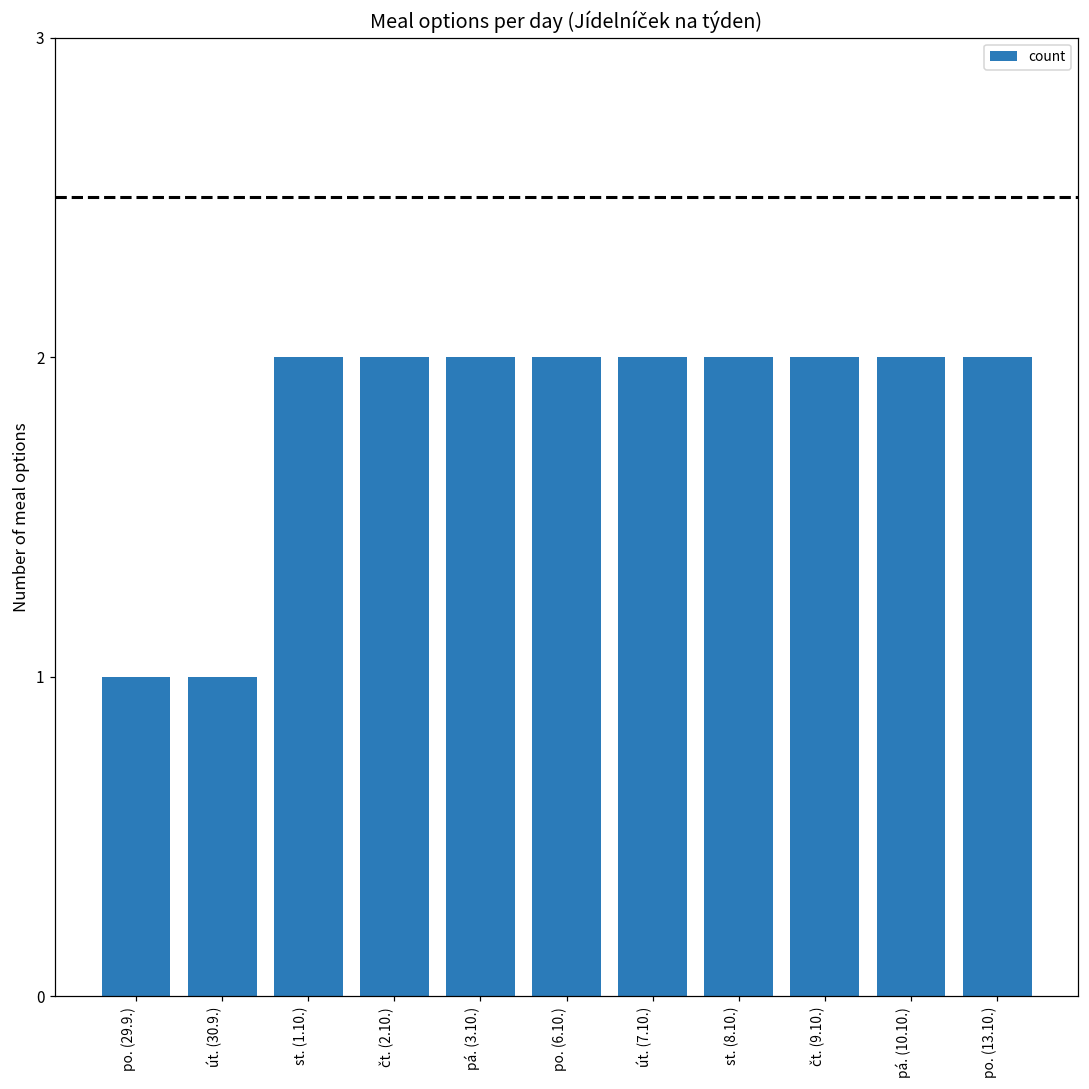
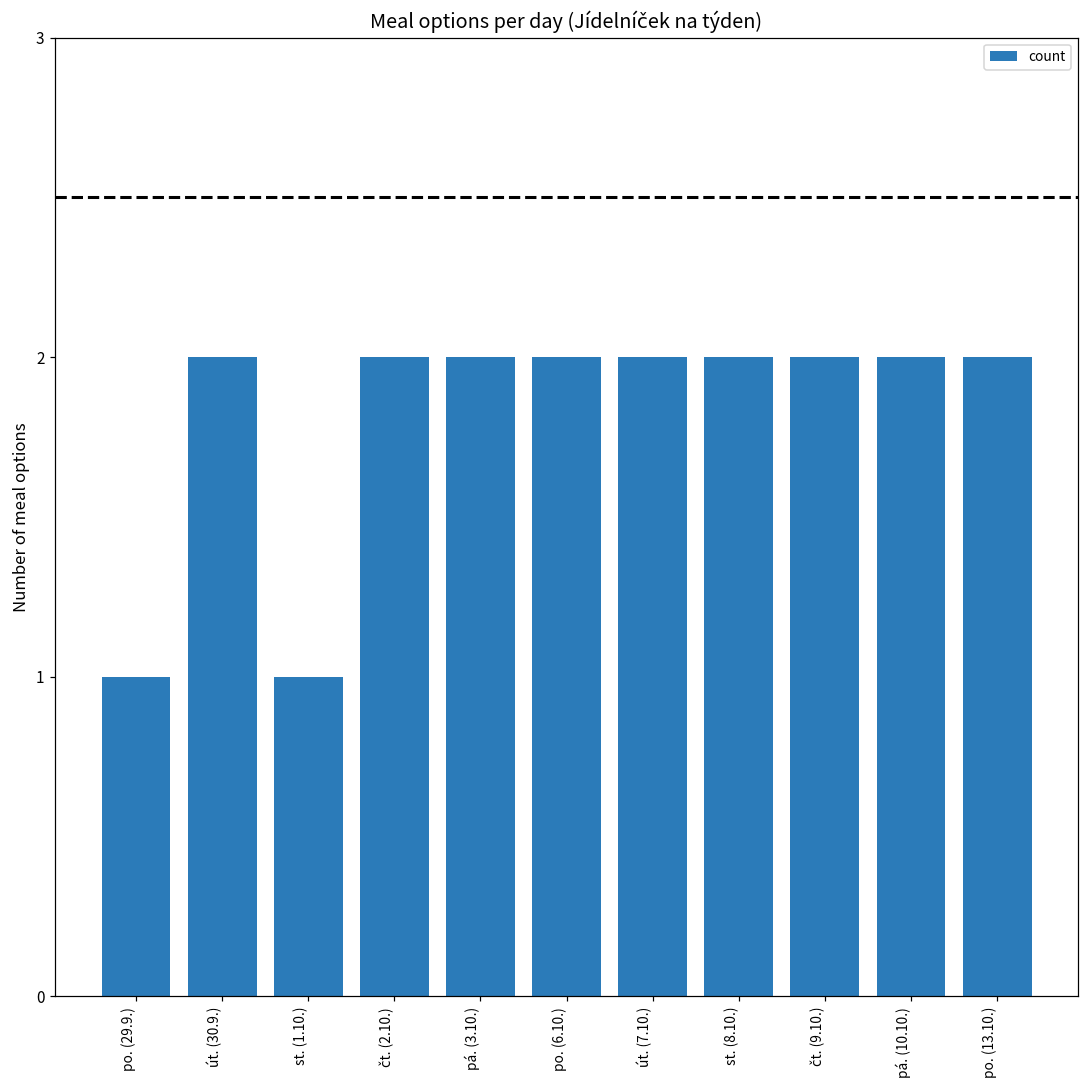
  {
    "po. (29.9.)": 1,
-   "út. (30.9.)": 1,
-   "st. (1.10.)": 2,
+   "út. (30.9.)": 2,
+   "st. (1.10.)": 1,
    "čt. (2.10.)": 2,
    "pá. (3.10.)": 2,
    "po. (6.10.)": 2,
    "út. (7.10.)": 2,
    "st. (8.10.)": 2,
    "čt. (9.10.)": 2,
    "pá. (10.10.)": 2,
    "po. (13.10.)": 2
  }
